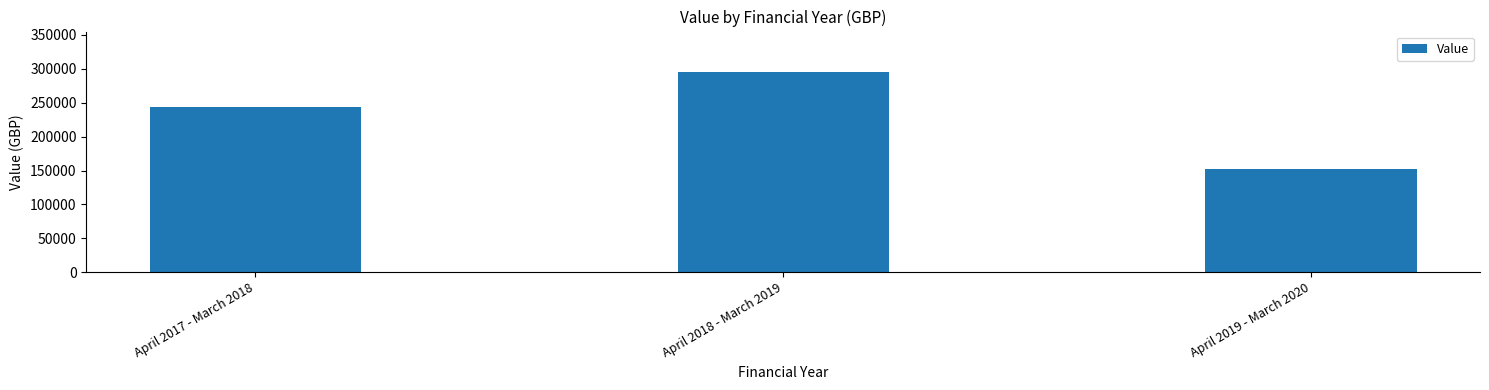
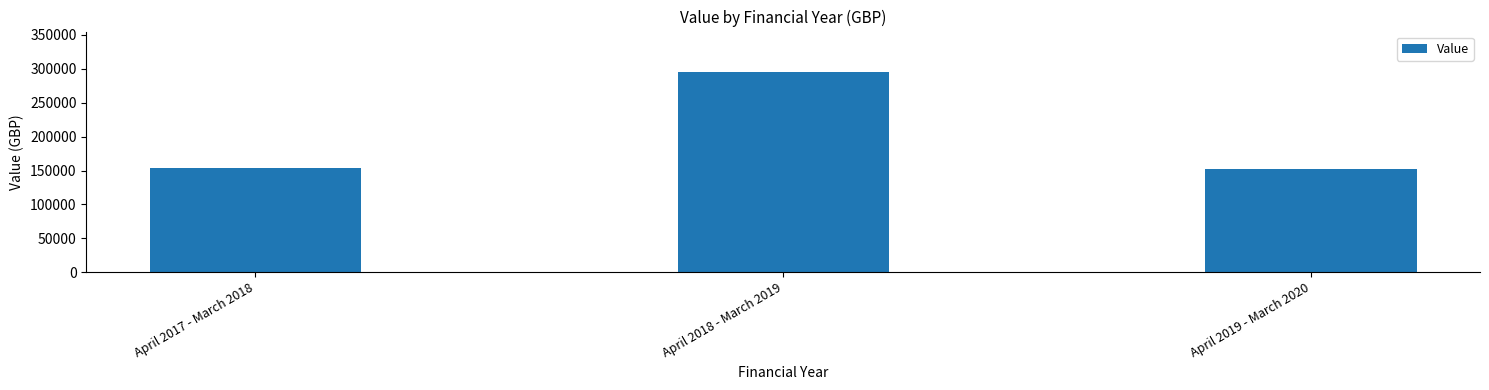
  {
-   "April 2017 - March 2018": 240000,
+   "April 2017 - March 2018": 150000,
    "April 2018 - March 2019": 300000,
    "April 2019 - March 2020": 150000
  }
